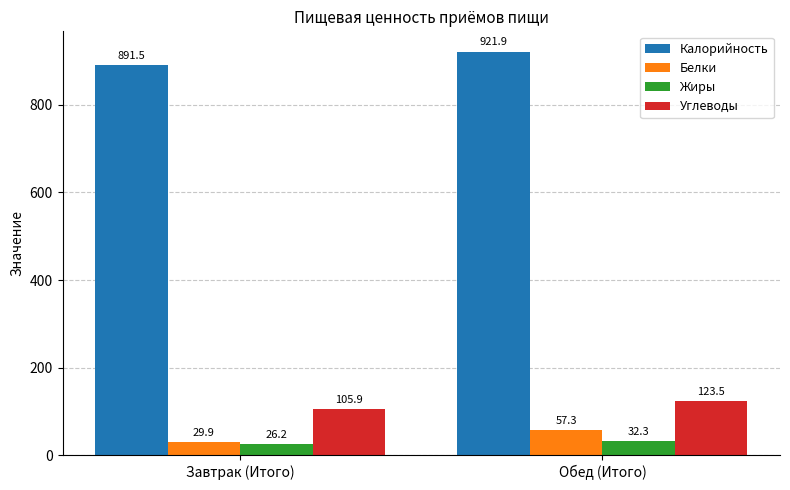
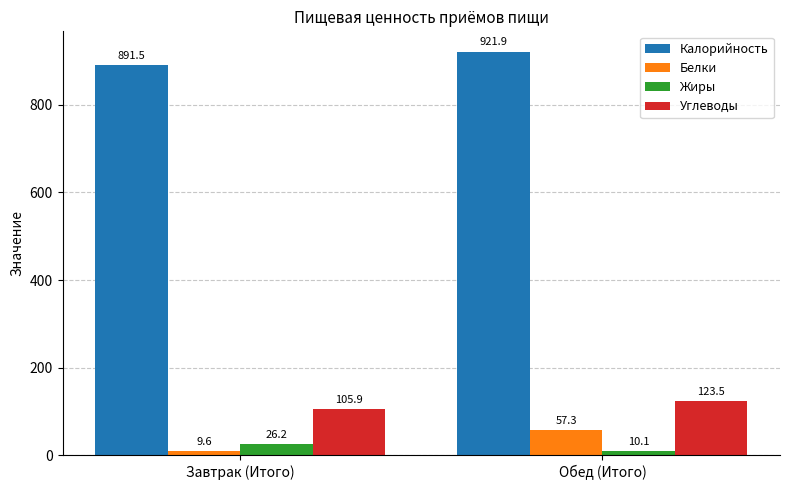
  {
    "Калорийность": {
      "Завтрак (Итого)": 891.5,
      "Обед (Итого)": 921.9
    },
    "Белки": {
-     "Завтрак (Итого)": 29.9,
+     "Завтрак (Итого)": 9.6,
      "Обед (Итого)": 57.3
    },
    "Жиры": {
      "Завтрак (Итого)": 26.2,
-     "Обед (Итого)": 32.3
+     "Обед (Итого)": 10.1
    },
    "Углеводы": {
      "Завтрак (Итого)": 105.9,
      "Обед (Итого)": 123.5
    }
  }
